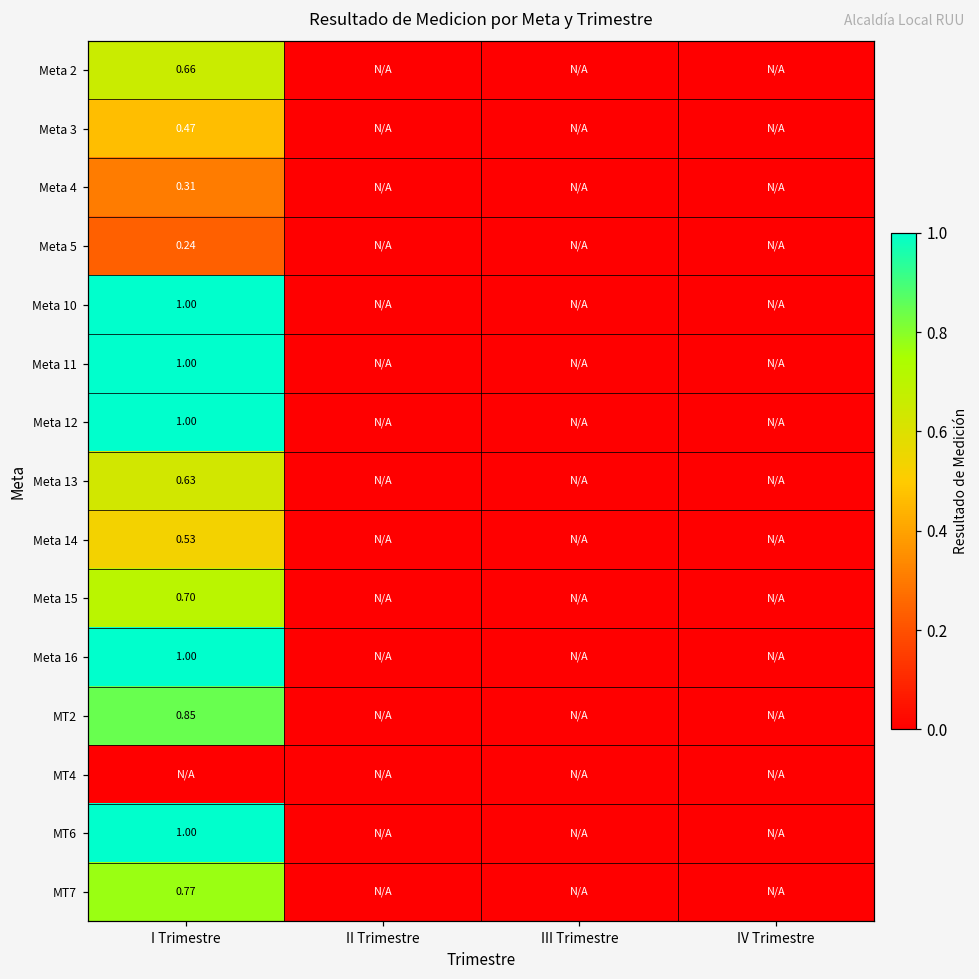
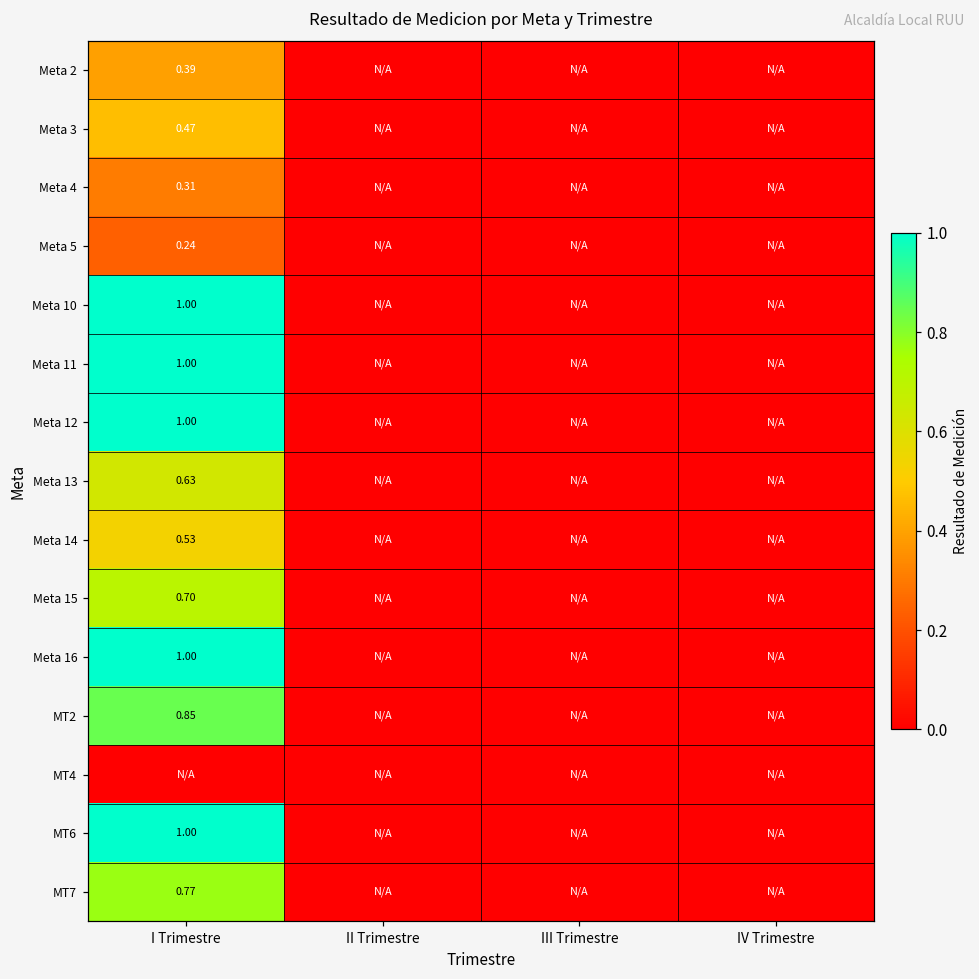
  {
    "Meta 2": {
-     "I Trimestre": 0.66
+     "I Trimestre": 0.39
    },
    "Meta 3": {
      "I Trimestre": 0.47
    },
    "Meta 4": {
      "I Trimestre": 0.31
    },
    "Meta 5": {
      "I Trimestre": 0.24
    },
    "Meta 10": {
      "I Trimestre": 1.00
    },
    "Meta 11": {
      "I Trimestre": 1.00
    },
    "Meta 12": {
      "I Trimestre": 1.00
    },
    "Meta 13": {
      "I Trimestre": 0.63
    },
    "Meta 14": {
      "I Trimestre": 0.53
    },
    "Meta 15": {
      "I Trimestre": 0.70
    },
    "Meta 16": {
      "I Trimestre": 1.00
    },
    "MT2": {
      "I Trimestre": 0.85
    },
    "MT6": {
      "I Trimestre": 1.00
    },
    "MT7": {
      "I Trimestre": 0.77
    }
  }
